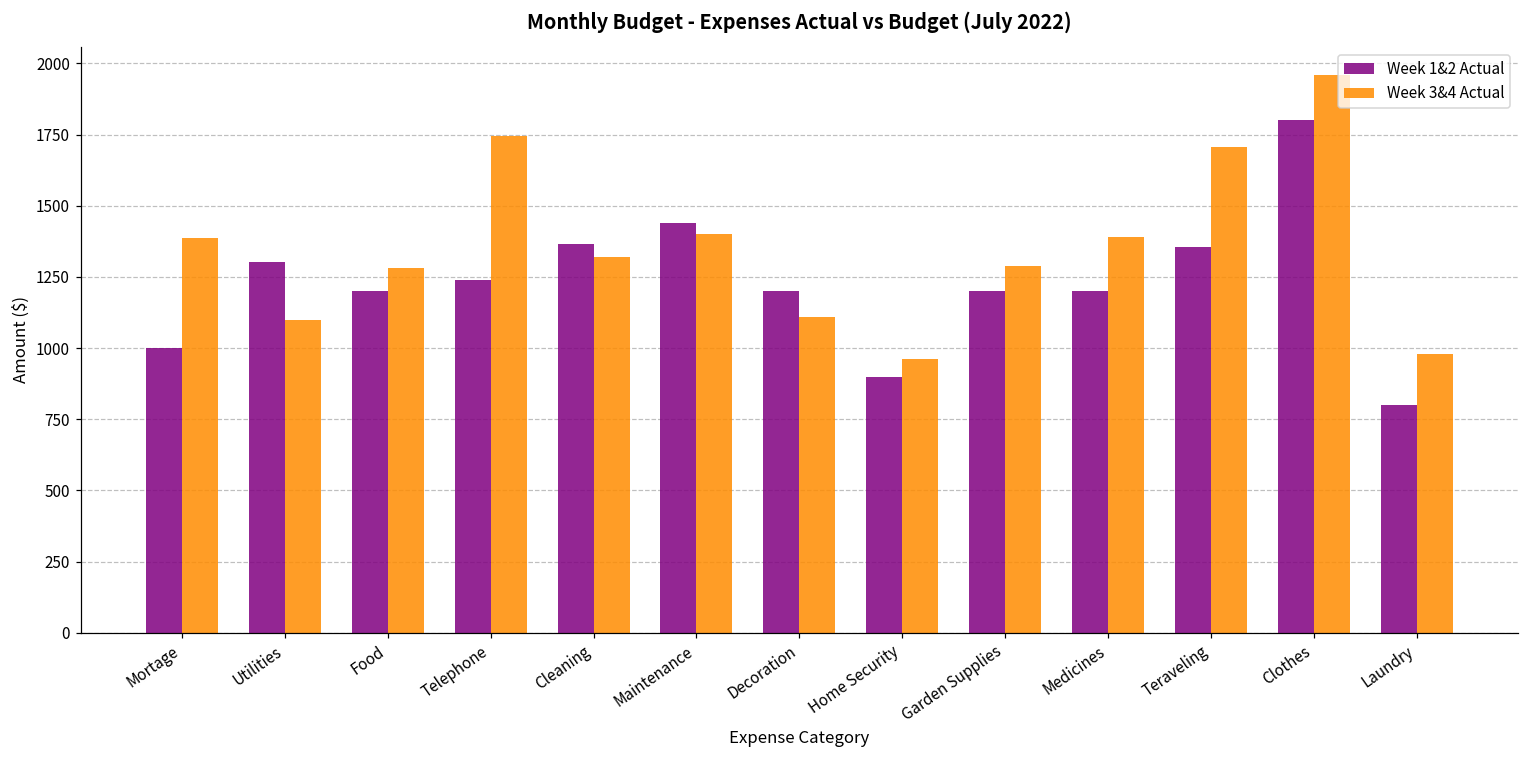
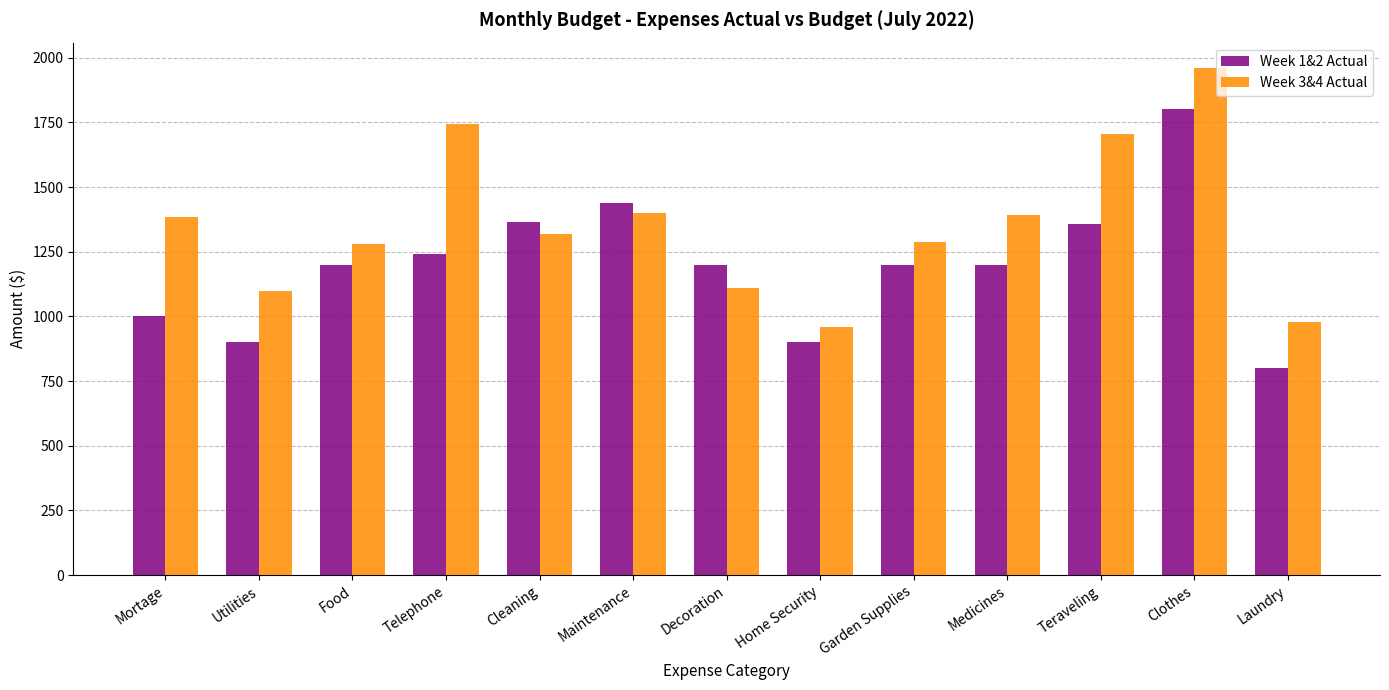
  {
    "Week 1&2 Actual": {
      "Mortage": 1000,
-     "Utilities": 1300,
+     "Utilities": 900,
      "Food": 1200,
      "Telephone": 1240,
      "Cleaning": 1360,
      "Maintenance": 1440,
      "Decoration": 1200,
      "Home Security": 900,
      "Garden Supplies": 1200,
      "Medicines": 1200,
      "Teraveling": 1360,
      "Clothes": 1800,
      "Laundry": 800
    },
    "Week 3&4 Actual": {
      "Mortage": 1390,
      "Utilities": 1100,
      "Food": 1280,
      "Telephone": 1750,
      "Cleaning": 1320,
      "Maintenance": 1400,
      "Decoration": 1110,
      "Home Security": 960,
      "Garden Supplies": 1290,
      "Medicines": 1390,
      "Teraveling": 1710,
      "Clothes": 1960,
      "Laundry": 980
    }
  }
